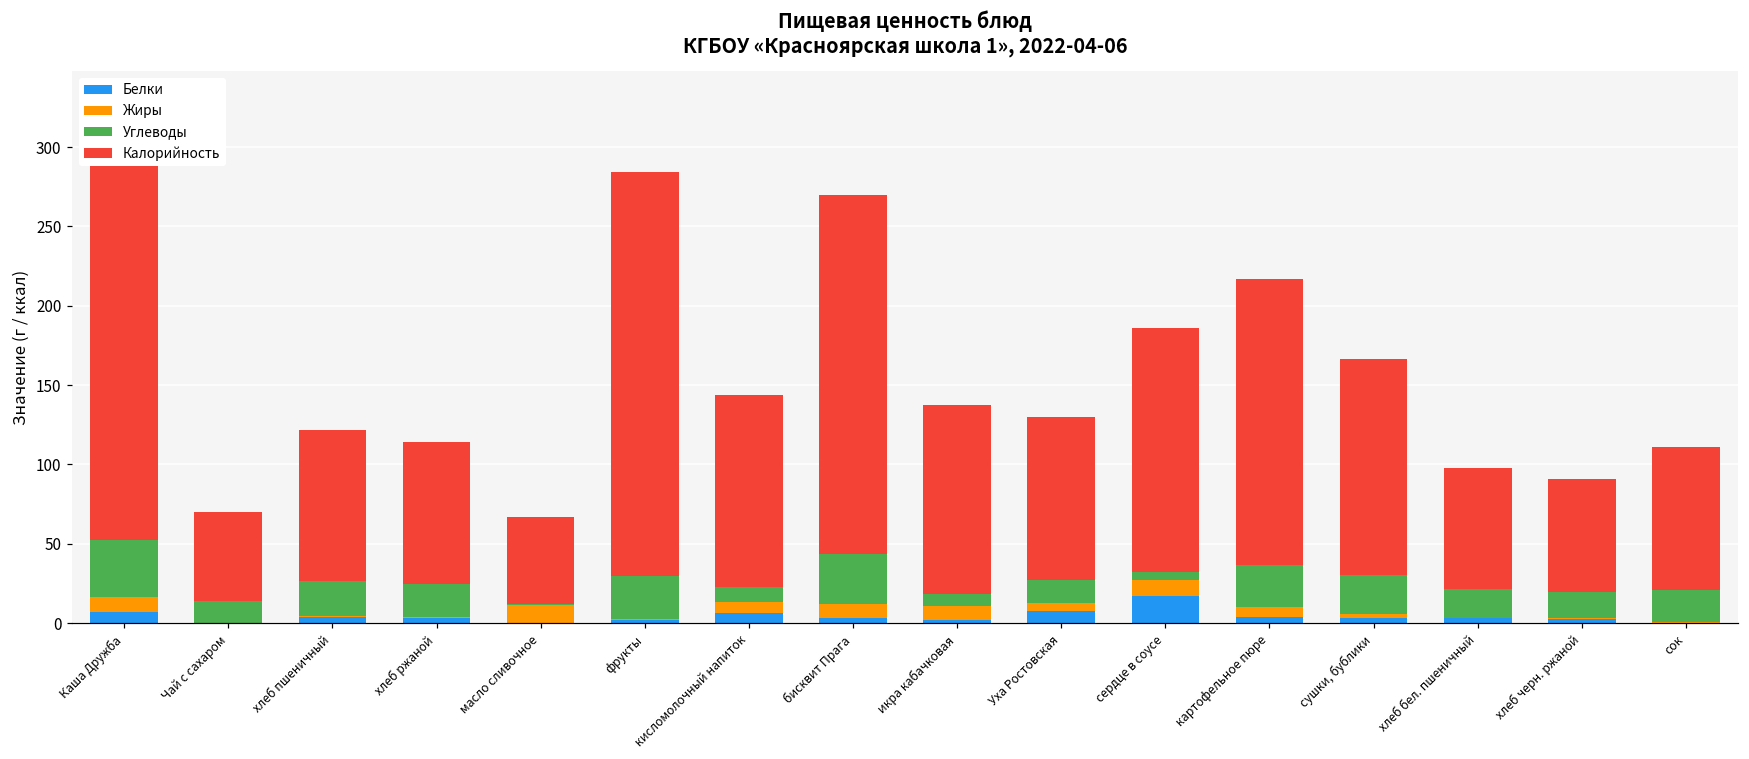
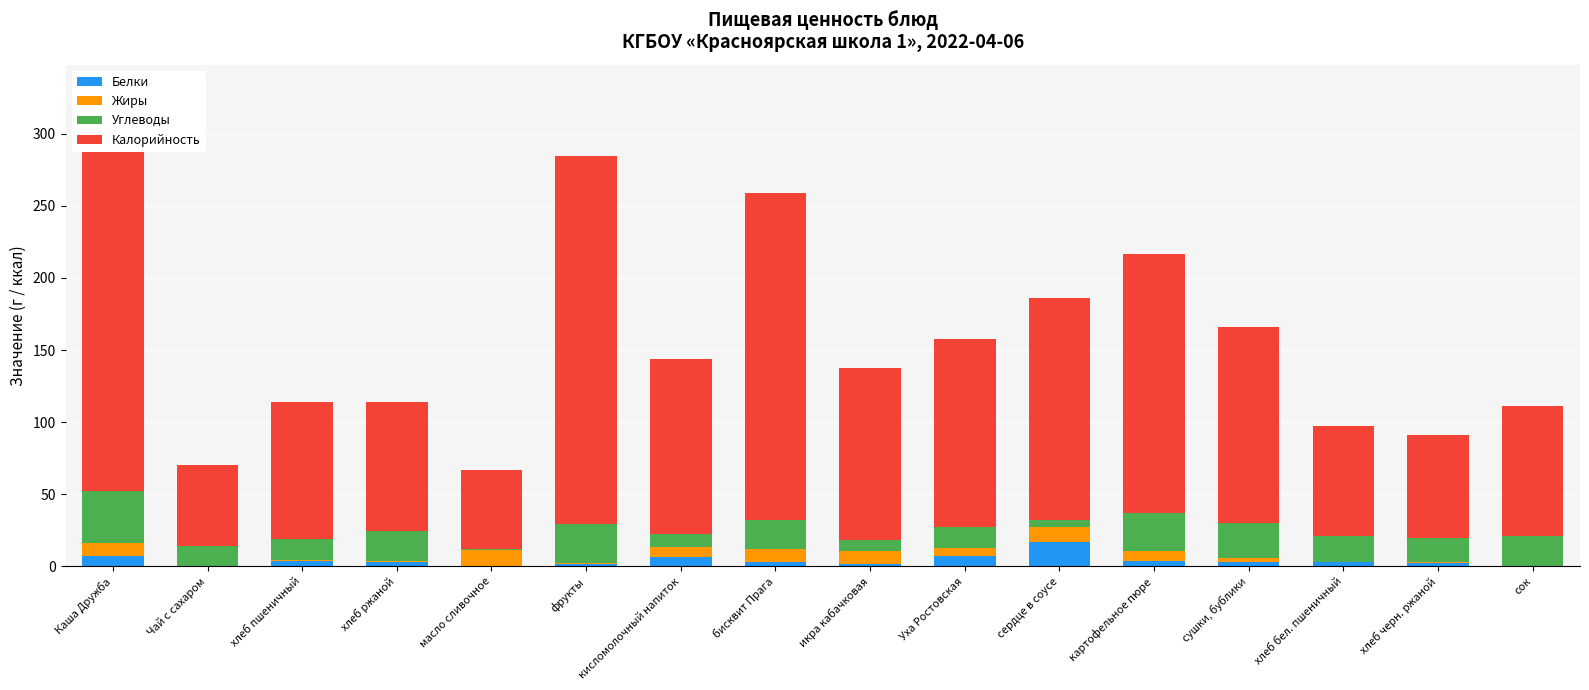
  {
    "Белки": {
      "Каша Дружба": 7,
      "хлеб пшеничный": 4,
      "хлеб ржаной": 3,
      "фрукты": 2,
      "кисломолочный напиток": 6,
      "бисквит Прага": 3,
      "икра кабачковая": 2,
      "Уха Ростовская": 7,
      "сердце в соусе": 17,
      "картофельное пюре": 4,
      "сушки, бублики": 3,
      "хлеб бел. пшеничный": 3,
      "хлеб черн. ржаной": 3
    },
    "Жиры": {
      "Каша Дружба": 10,
      "Чай с сахаром": 0,
      "масло сливочное": 12,
      "кисломолочный напиток": 7,
      "бисквит Прага": 9,
      "икра кабачковая": 9,
      "Уха Ростовская": 5,
      "сердце в соусе": 10,
      "картофельное пюре": 7,
      "сушки, бублики": 3
    },
    "Углеводы": {
      "Каша Дружба": 36,
      "Чай с сахаром": 14,
-     "хлеб пшеничный": 22,
+     "хлеб пшеничный": 15,
      "хлеб ржаной": 21,
      "фрукты": 27,
      "кисломолочный напиток": 9,
-     "бисквит Прага": 31,
+     "бисквит Прага": 21,
      "икра кабачковая": 8,
      "Уха Ростовская": 15,
      "сердце в соусе": 5,
      "картофельное пюре": 26,
      "сушки, бублики": 24,
      "хлеб бел. пшеничный": 18,
      "хлеб черн. ржаной": 17,
      "сок": 21
    },
    "Калорийность": {
      "Чай с сахаром": 56,
      "хлеб пшеничный": 95,
      "хлеб ржаной": 89,
      "масло сливочное": 55,
      "фрукты": 255,
      "кисломолочный напиток": 121,
      "бисквит Прага": 226,
      "икра кабачковая": 119,
-     "Уха Ростовская": 103,
+     "Уха Ростовская": 131,
      "сердце в соусе": 154,
      "картофельное пюре": 180,
      "сушки, бублики": 136,
      "хлеб бел. пшеничный": 76,
      "хлеб черн. ржаной": 71,
      "сок": 90
    }
  }
